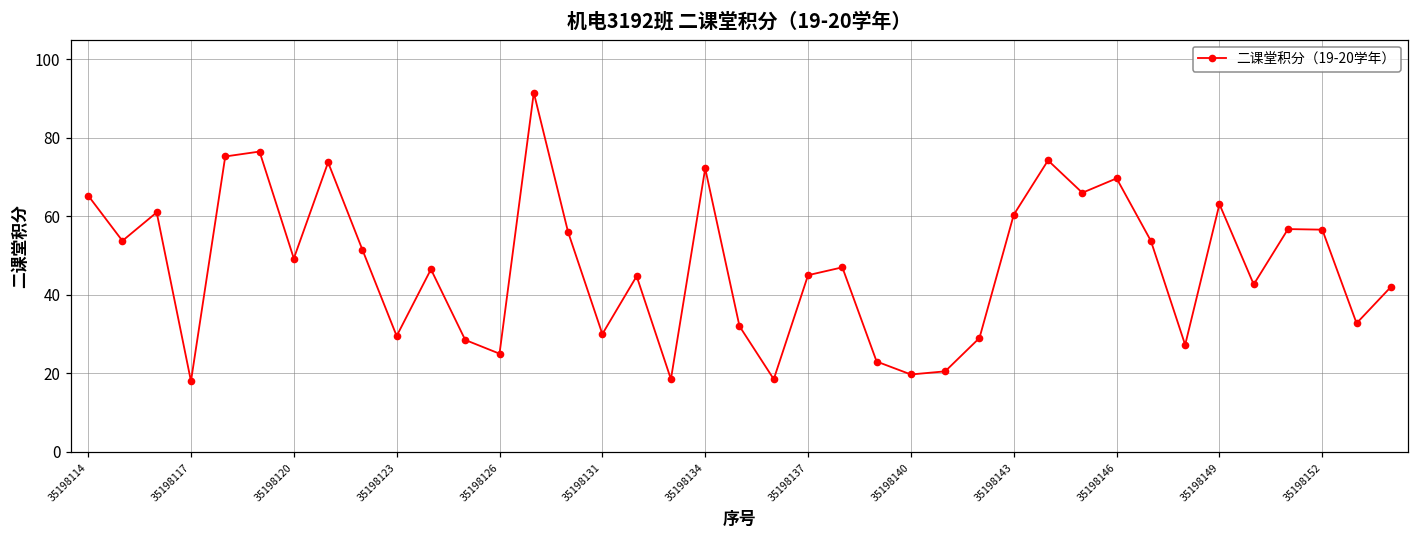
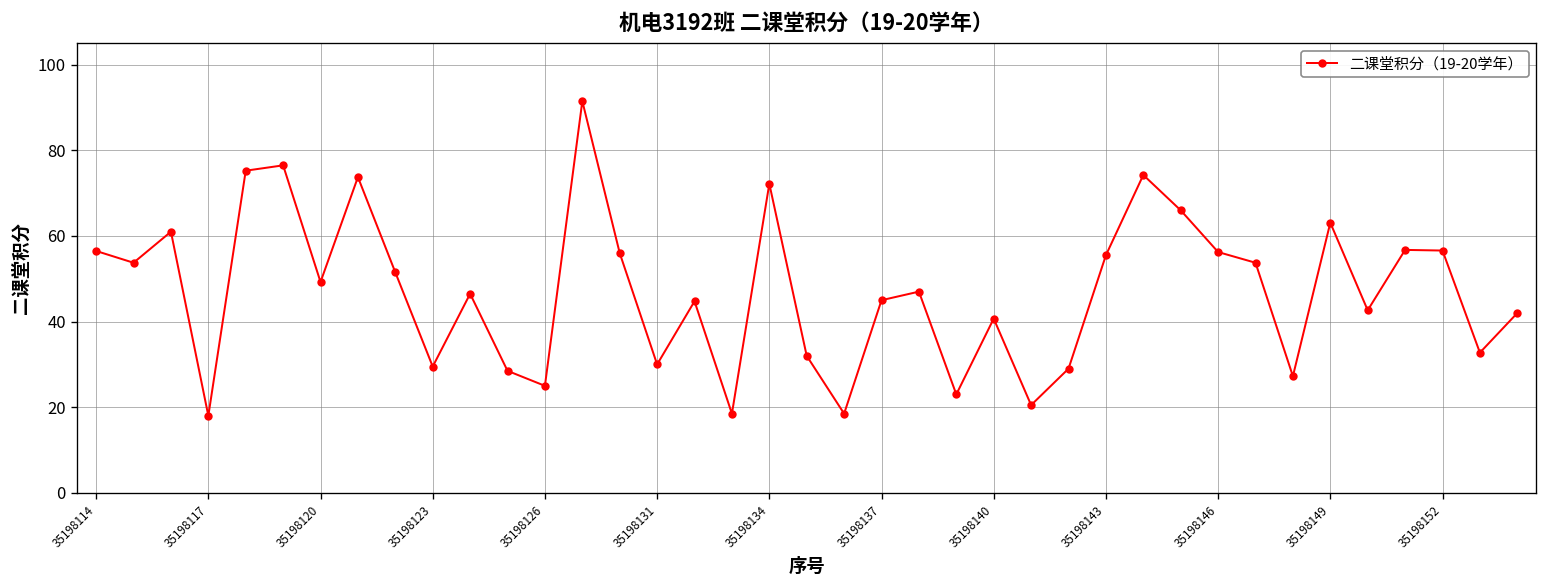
  {
-   "35198114": 65,
+   "35198114": 57,
    "35198117": 18,
    "35198120": 49,
    "35198123": 30,
    "35198126": 25,
    "35198131": 30,
    "35198134": 72,
    "35198137": 45,
-   "35198140": 20,
-   "35198143": 60,
-   "35198146": 70,
+   "35198140": 41,
+   "35198143": 56,
+   "35198146": 56,
    "35198149": 63,
    "35198152": 57
  }
